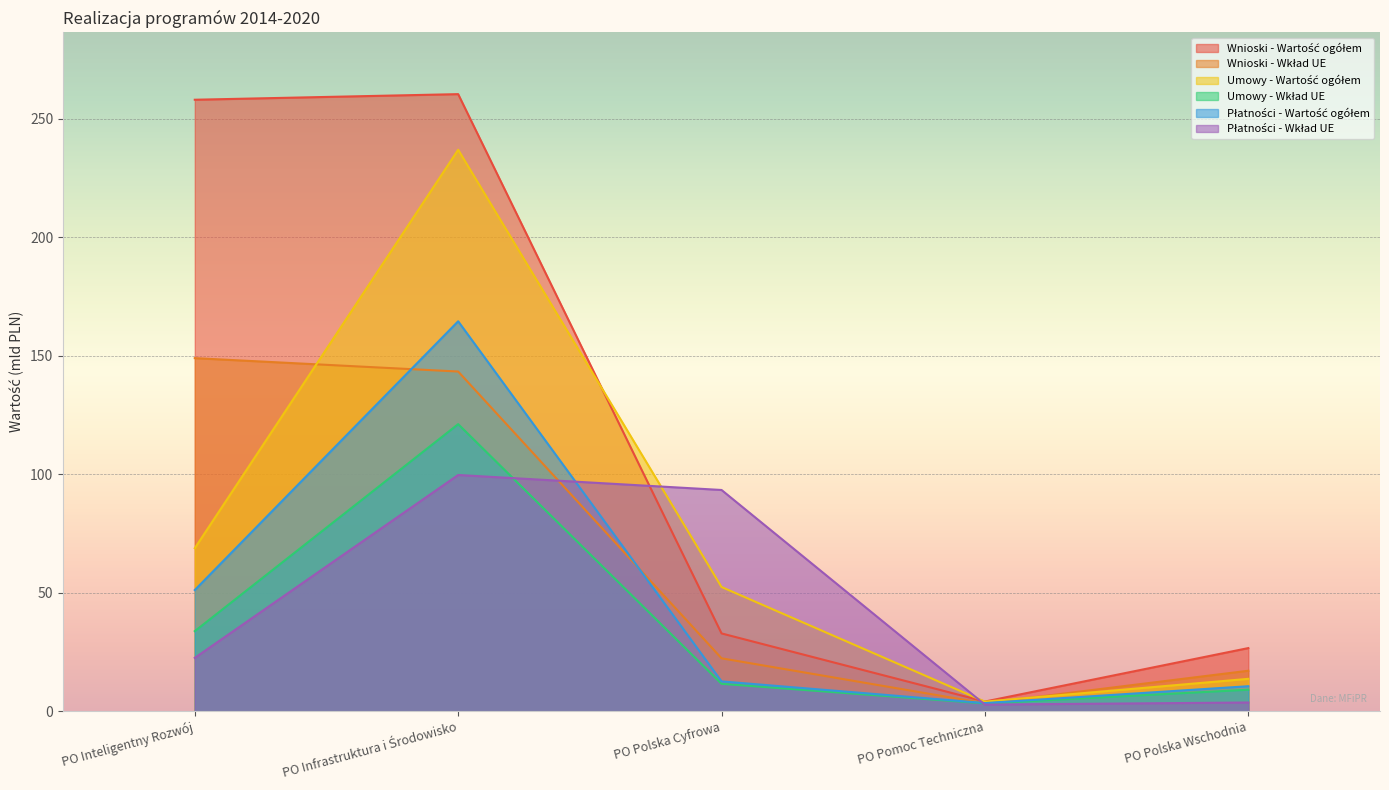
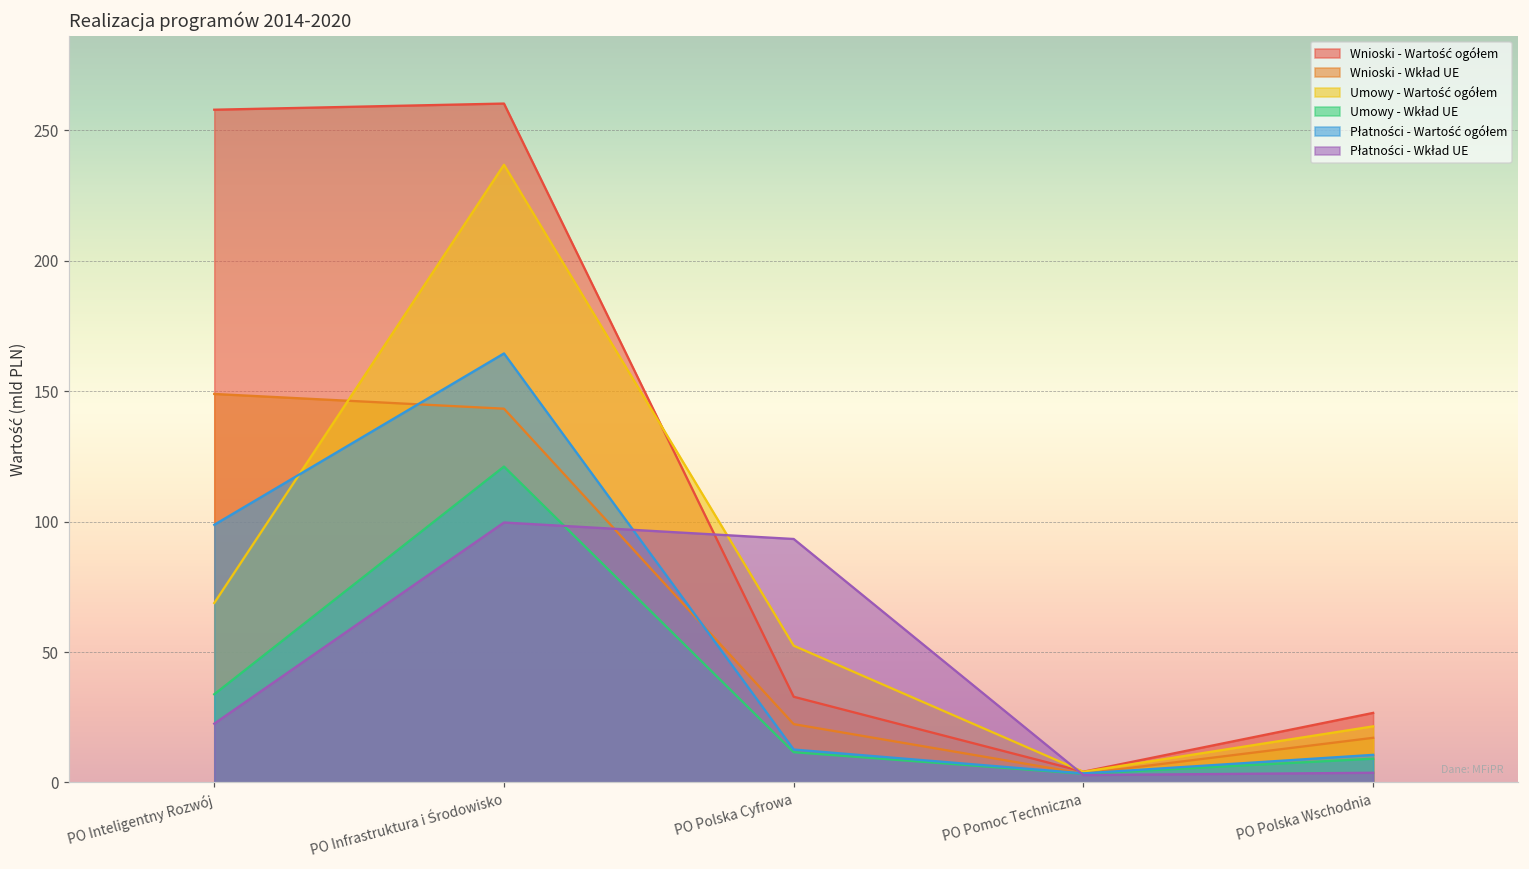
  {
    "Umowy - Wartość ogółem": {
      "PO Inteligentny Rozwój": 69,
      "PO Infrastruktura i Środowisko": 237,
      "PO Polska Cyfrowa": 52,
-     "PO Polska Wschodnia": 14
+     "PO Polska Wschodnia": 21
    },
    "Umowy - Wkład UE": {
      "PO Inteligentny Rozwój": 34,
      "PO Infrastruktura i Środowisko": 121,
      "PO Polska Wschodnia": 9
    },
    "Płatności - Wartość ogółem": {
-     "PO Inteligentny Rozwój": 51,
+     "PO Inteligentny Rozwój": 99,
      "PO Infrastruktura i Środowisko": 165,
      "PO Polska Wschodnia": 11
    },
    "Płatności - Wkład UE": {
      "PO Inteligentny Rozwój": 23,
      "PO Infrastruktura i Środowisko": 100,
      "PO Polska Cyfrowa": 93,
      "PO Polska Wschodnia": 4
    }
  }
